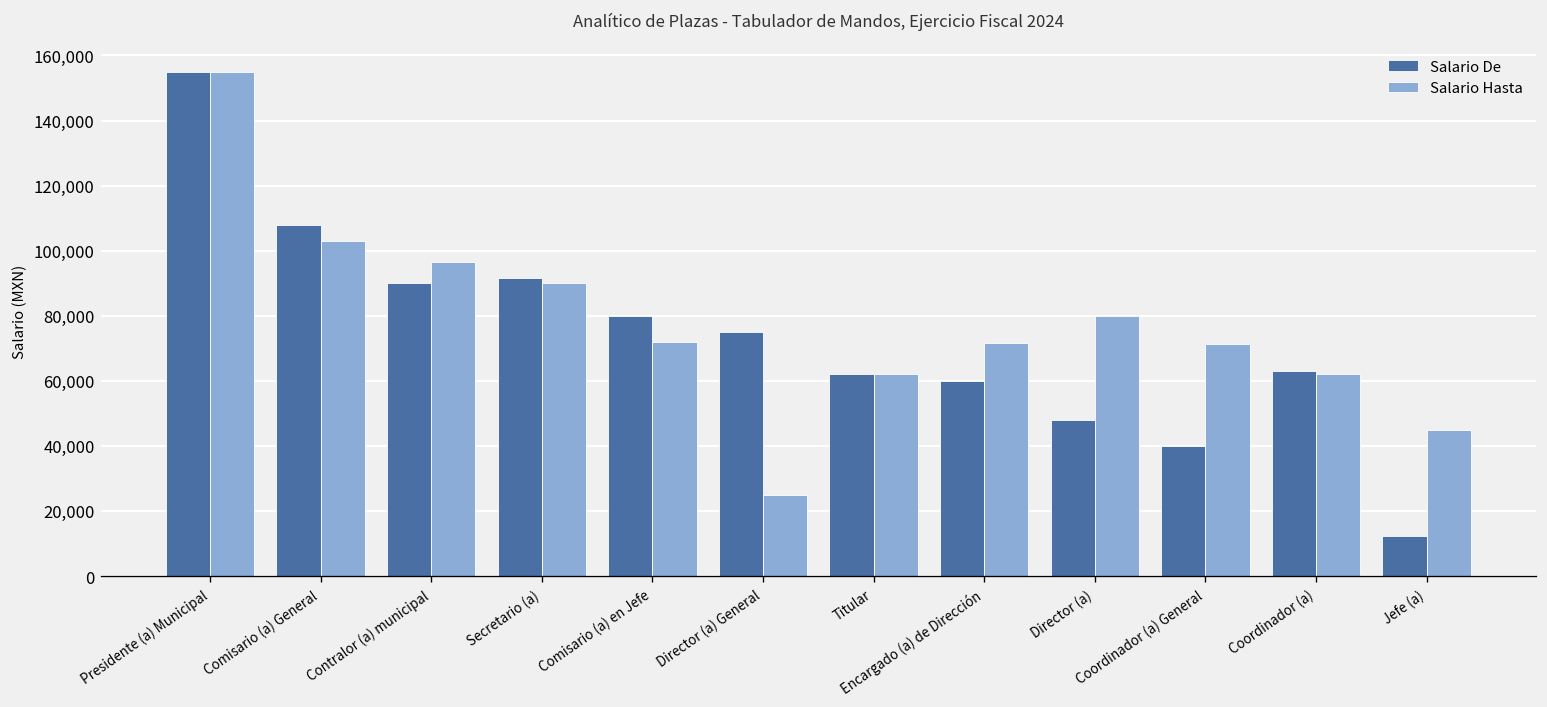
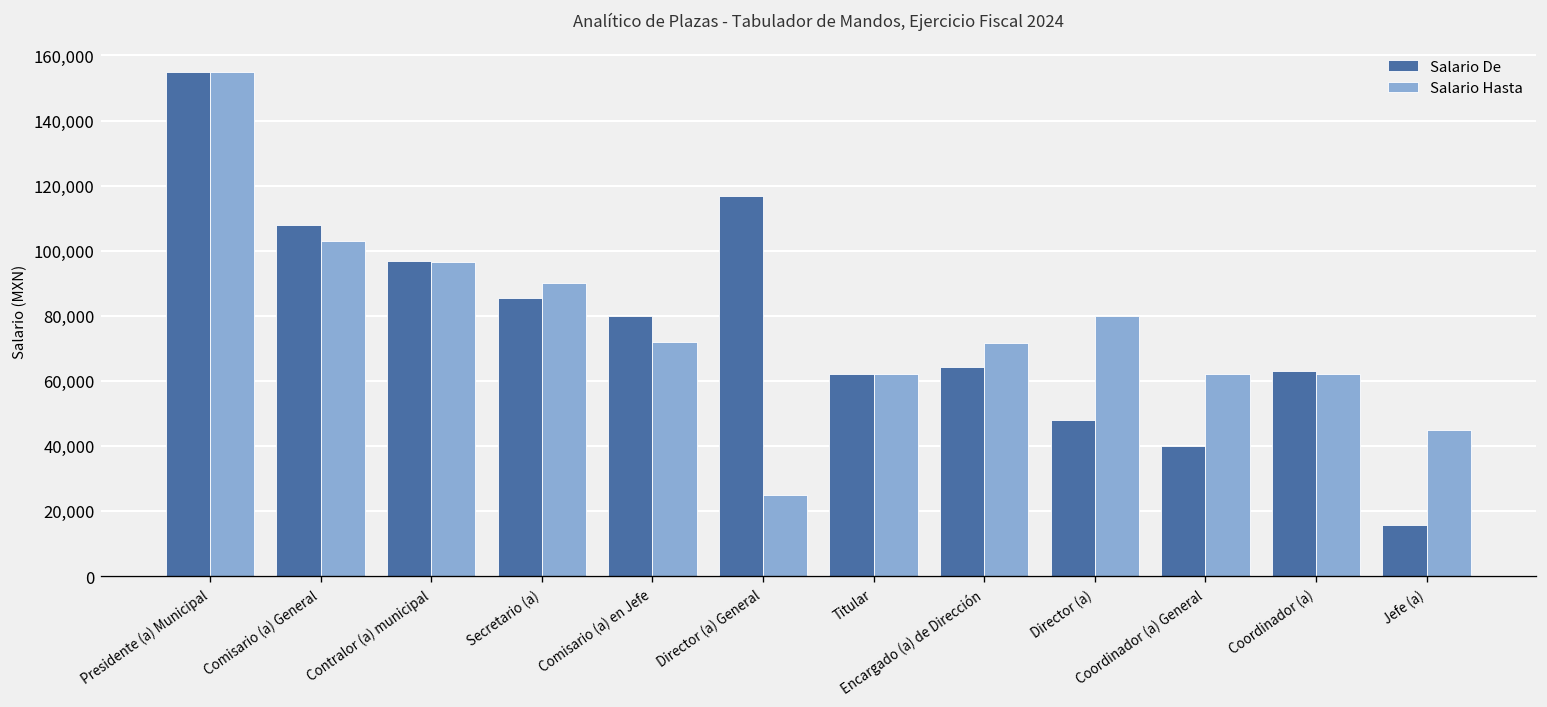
  {
    "Salario De": {
      "Presidente (a) Municipal": "155,000",
      "Comisario (a) General": "108,000",
-     "Contralor (a) municipal": "90,000",
-     "Secretario (a)": "92,000",
+     "Contralor (a) municipal": "97,000",
+     "Secretario (a)": "86,000",
      "Comisario (a) en Jefe": "80,000",
-     "Director (a) General": "75,000",
+     "Director (a) General": "117,000",
      "Titular": "62,000",
-     "Encargado (a) de Dirección": "60,000",
+     "Encargado (a) de Dirección": "64,000",
      "Director (a)": "48,000",
      "Coordinador (a) General": "40,000",
      "Coordinador (a)": "63,000",
-     "Jefe (a)": "12,000"
+     "Jefe (a)": "16,000"
    },
    "Salario Hasta": {
      "Presidente (a) Municipal": "155,000",
      "Comisario (a) General": "103,000",
      "Contralor (a) municipal": "96,000",
      "Secretario (a)": "90,000",
      "Comisario (a) en Jefe": "72,000",
      "Director (a) General": "25,000",
      "Titular": "62,000",
      "Encargado (a) de Dirección": "72,000",
      "Director (a)": "80,000",
-     "Coordinador (a) General": "71,000",
+     "Coordinador (a) General": "62,000",
      "Coordinador (a)": "62,000",
      "Jefe (a)": "45,000"
    }
  }
